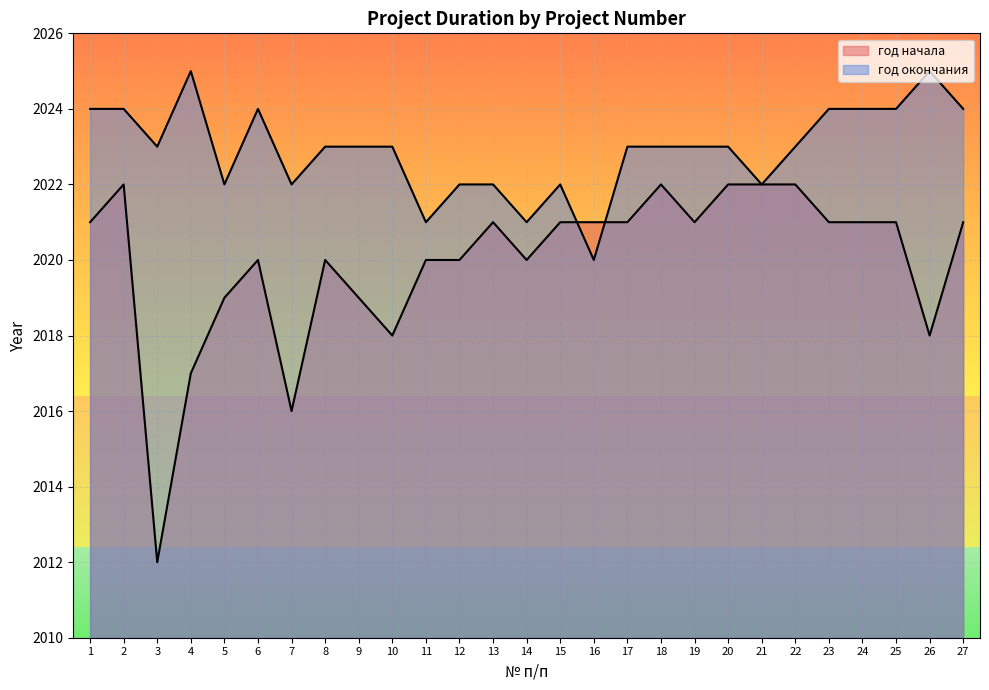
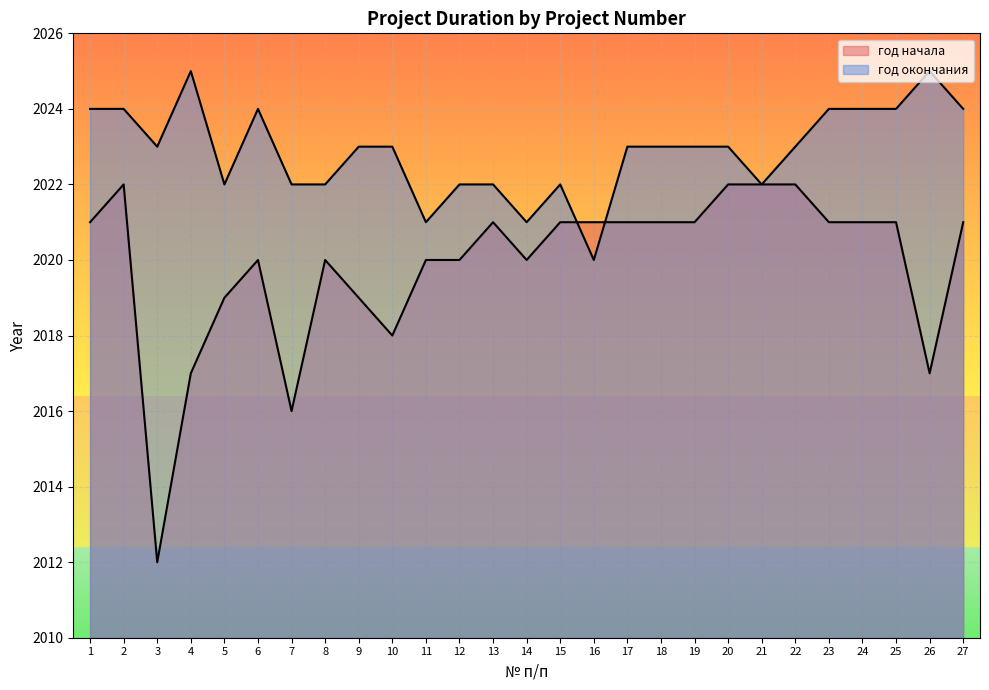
  {
    "год начала": {
      "1": 2021,
      "2": 2022,
      "3": 2012,
      "4": 2017,
      "5": 2019,
      "6": 2020,
      "7": 2016,
      "8": 2020,
      "9": 2019,
      "10": 2018,
      "11": 2020,
      "12": 2020,
      "13": 2021,
      "14": 2020,
      "15": 2021,
      "16": 2021,
      "17": 2021,
-     "18": 2022,
+     "18": 2021,
      "19": 2021,
      "20": 2022,
      "22": 2022,
      "23": 2021,
      "24": 2021,
      "25": 2021,
-     "26": 2018,
+     "26": 2017,
      "27": 2021
    },
    "год окончания": {
      "1": 2024,
      "2": 2024,
      "3": 2023,
      "4": 2025,
      "5": 2022,
      "6": 2024,
      "7": 2022,
-     "8": 2023,
+     "8": 2022,
      "9": 2023,
      "10": 2023,
      "11": 2021,
      "12": 2022,
      "13": 2022,
      "14": 2021,
      "15": 2022,
      "16": 2020,
      "17": 2023,
      "18": 2023,
      "19": 2023,
      "20": 2023,
      "22": 2023,
      "23": 2024,
      "24": 2024,
      "25": 2024,
      "27": 2024
    }
  }
